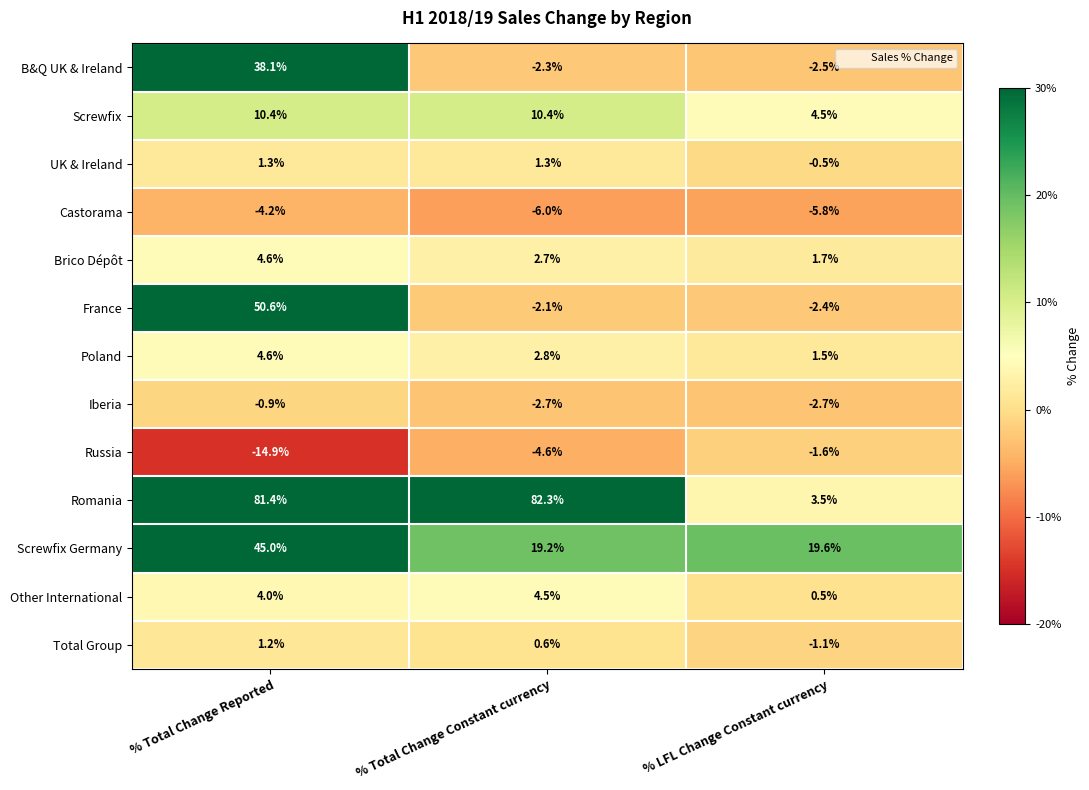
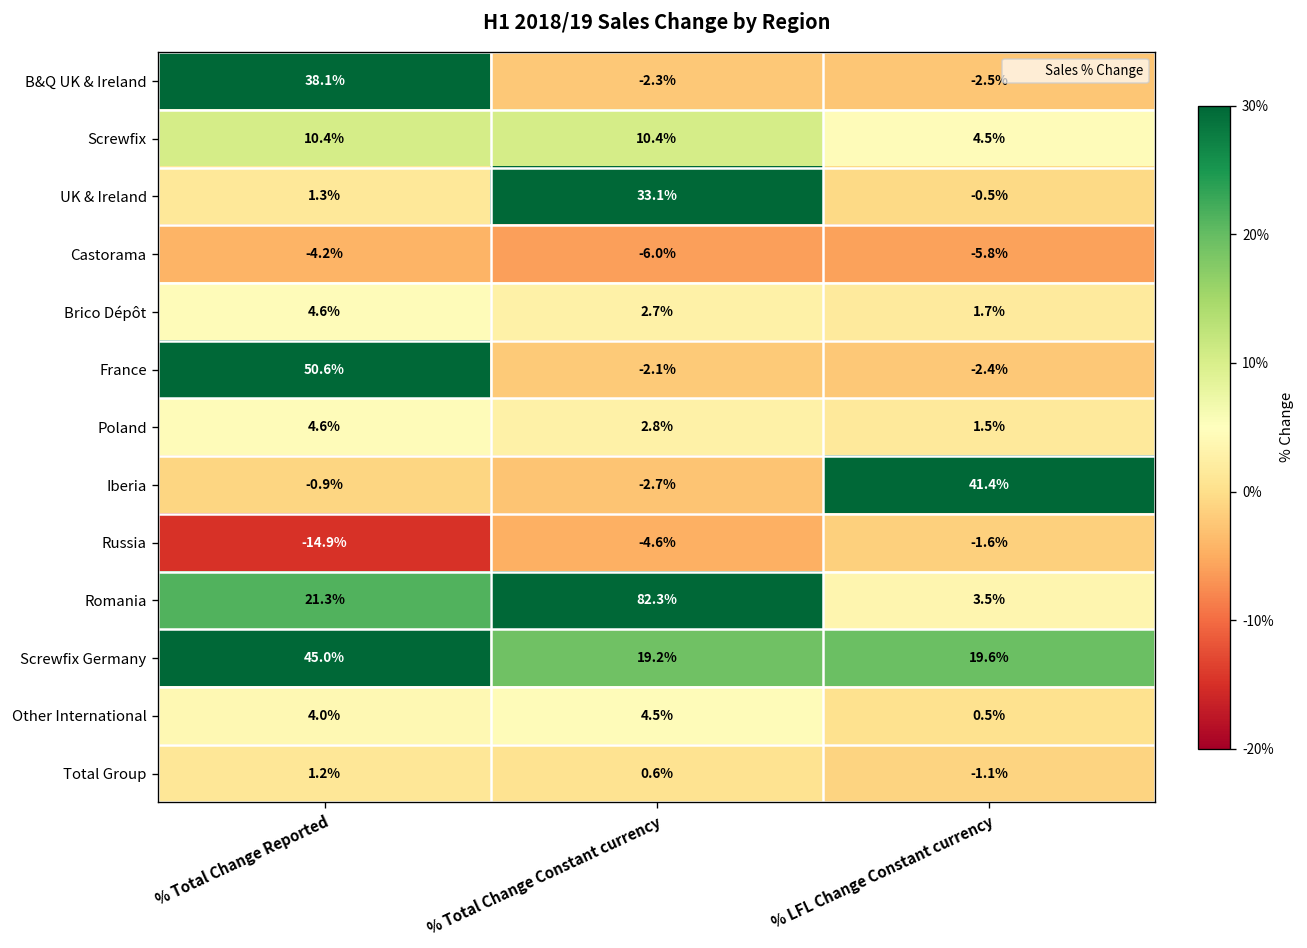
  {
    "B&Q UK & Ireland": {
      "% Total Change Reported": "38.1%",
      "% Total Change Constant currency": "-2.3%"
    },
    "Screwfix": {
      "% Total Change Reported": "10.4%",
      "% Total Change Constant currency": "10.4%",
      "% LFL Change Constant currency": "4.5%"
    },
    "UK & Ireland": {
      "% Total Change Reported": "1.3%",
-     "% Total Change Constant currency": "1.3%",
+     "% Total Change Constant currency": "33.1%",
      "% LFL Change Constant currency": "-0.5%"
    },
    "Castorama": {
      "% Total Change Reported": "-4.2%",
      "% Total Change Constant currency": "-6.0%",
      "% LFL Change Constant currency": "-5.8%"
    },
    "Brico Dépôt": {
      "% Total Change Reported": "4.6%",
      "% Total Change Constant currency": "2.7%",
      "% LFL Change Constant currency": "1.7%"
    },
    "France": {
      "% Total Change Reported": "50.6%",
      "% Total Change Constant currency": "-2.1%",
      "% LFL Change Constant currency": "-2.4%"
    },
    "Poland": {
      "% Total Change Reported": "4.6%",
      "% Total Change Constant currency": "2.8%",
      "% LFL Change Constant currency": "1.5%"
    },
    "Iberia": {
      "% Total Change Reported": "-0.9%",
      "% Total Change Constant currency": "-2.7%",
-     "% LFL Change Constant currency": "-2.7%"
+     "% LFL Change Constant currency": "41.4%"
    },
    "Russia": {
      "% Total Change Reported": "-14.9%",
      "% Total Change Constant currency": "-4.6%",
      "% LFL Change Constant currency": "-1.6%"
    },
    "Romania": {
-     "% Total Change Reported": "81.4%",
+     "% Total Change Reported": "21.3%",
      "% Total Change Constant currency": "82.3%",
      "% LFL Change Constant currency": "3.5%"
    },
    "Screwfix Germany": {
      "% Total Change Reported": "45.0%",
      "% Total Change Constant currency": "19.2%",
      "% LFL Change Constant currency": "19.6%"
    },
    "Other International": {
      "% Total Change Reported": "4.0%",
      "% Total Change Constant currency": "4.5%",
      "% LFL Change Constant currency": "0.5%"
    },
    "Total Group": {
      "% Total Change Reported": "1.2%",
      "% Total Change Constant currency": "0.6%",
      "% LFL Change Constant currency": "-1.1%"
    }
  }
